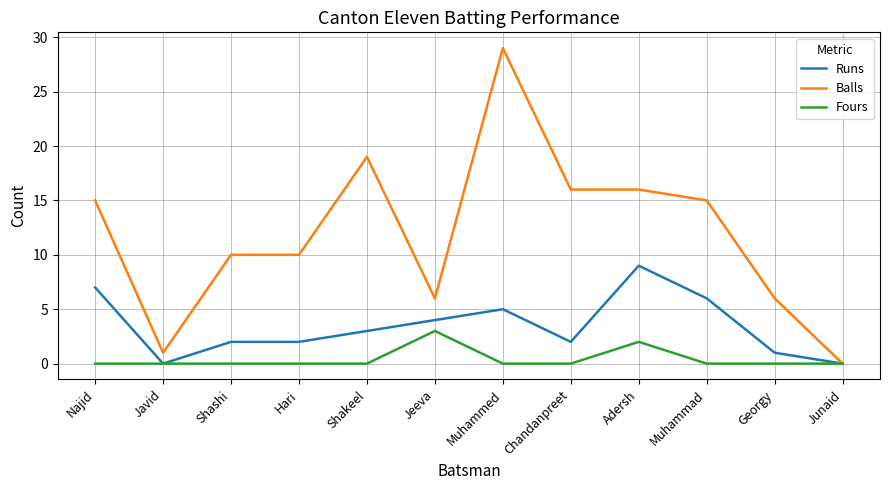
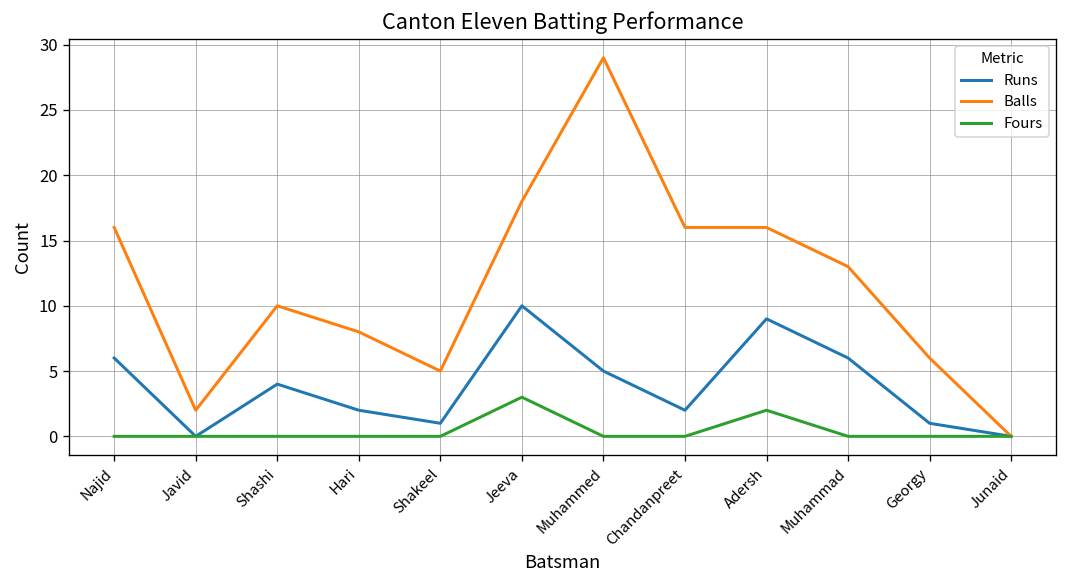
  {
    "Runs": {
-     "Najid": 7,
-     "Shashi": 2,
+     "Najid": 6,
+     "Shashi": 4,
      "Hari": 2,
-     "Shakeel": 3,
-     "Jeeva": 4,
+     "Shakeel": 1,
+     "Jeeva": 10,
      "Muhammed": 5,
      "Chandanpreet": 2,
      "Adersh": 9,
      "Muhammad": 6,
      "Georgy": 1
    },
    "Balls": {
-     "Najid": 15,
-     "Javid": 1,
+     "Najid": 16,
+     "Javid": 2,
      "Shashi": 10,
-     "Hari": 10,
-     "Shakeel": 19,
-     "Jeeva": 6,
+     "Hari": 8,
+     "Shakeel": 5,
+     "Jeeva": 18,
      "Muhammed": 29,
      "Chandanpreet": 16,
      "Adersh": 16,
-     "Muhammad": 15,
+     "Muhammad": 13,
      "Georgy": 6
    },
    "Fours": {
      "Najid": 0,
      "Shashi": 0,
      "Hari": 0,
      "Shakeel": 0,
      "Jeeva": 3,
      "Muhammed": 0,
      "Chandanpreet": 0,
      "Adersh": 2,
      "Muhammad": 0,
      "Georgy": 0
    }
  }
